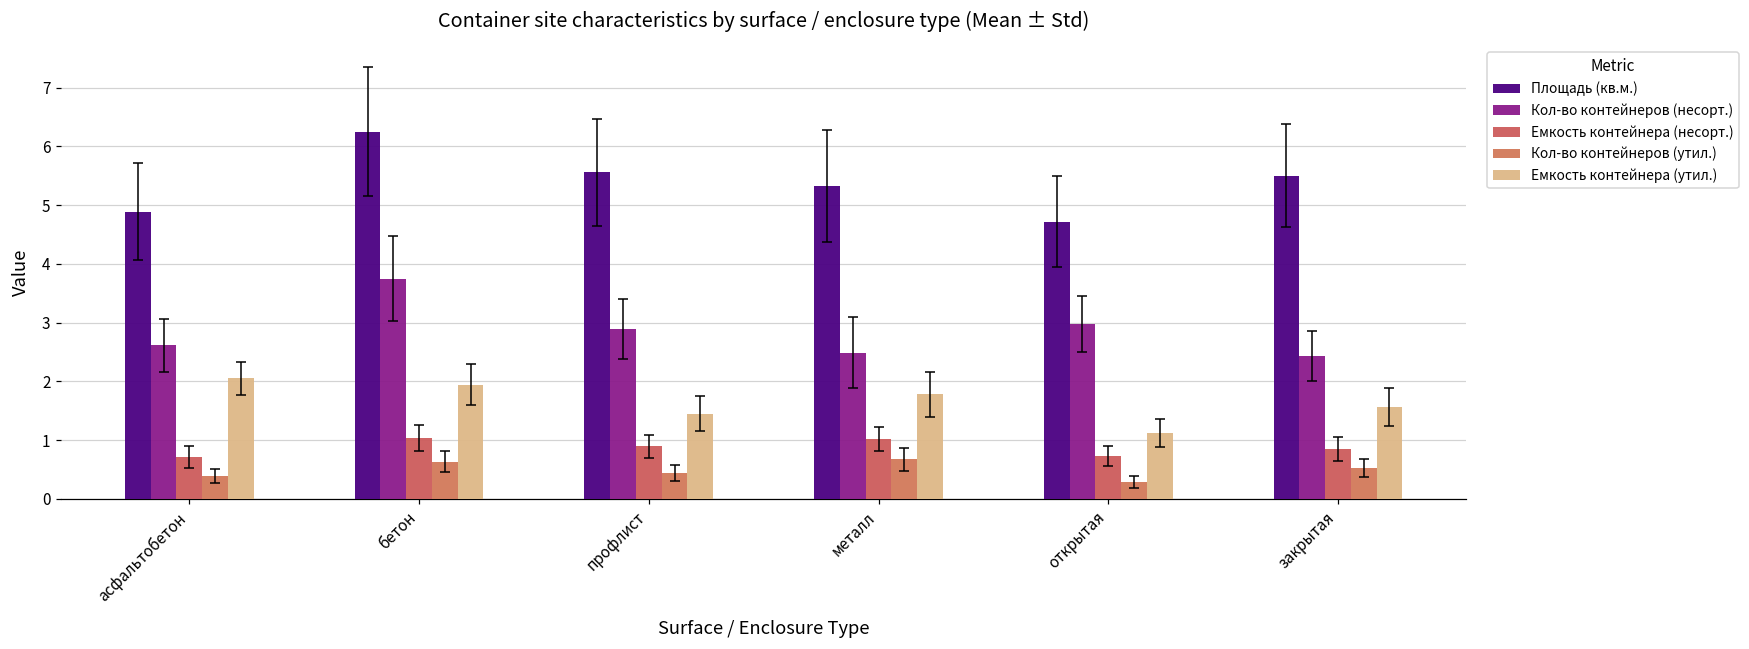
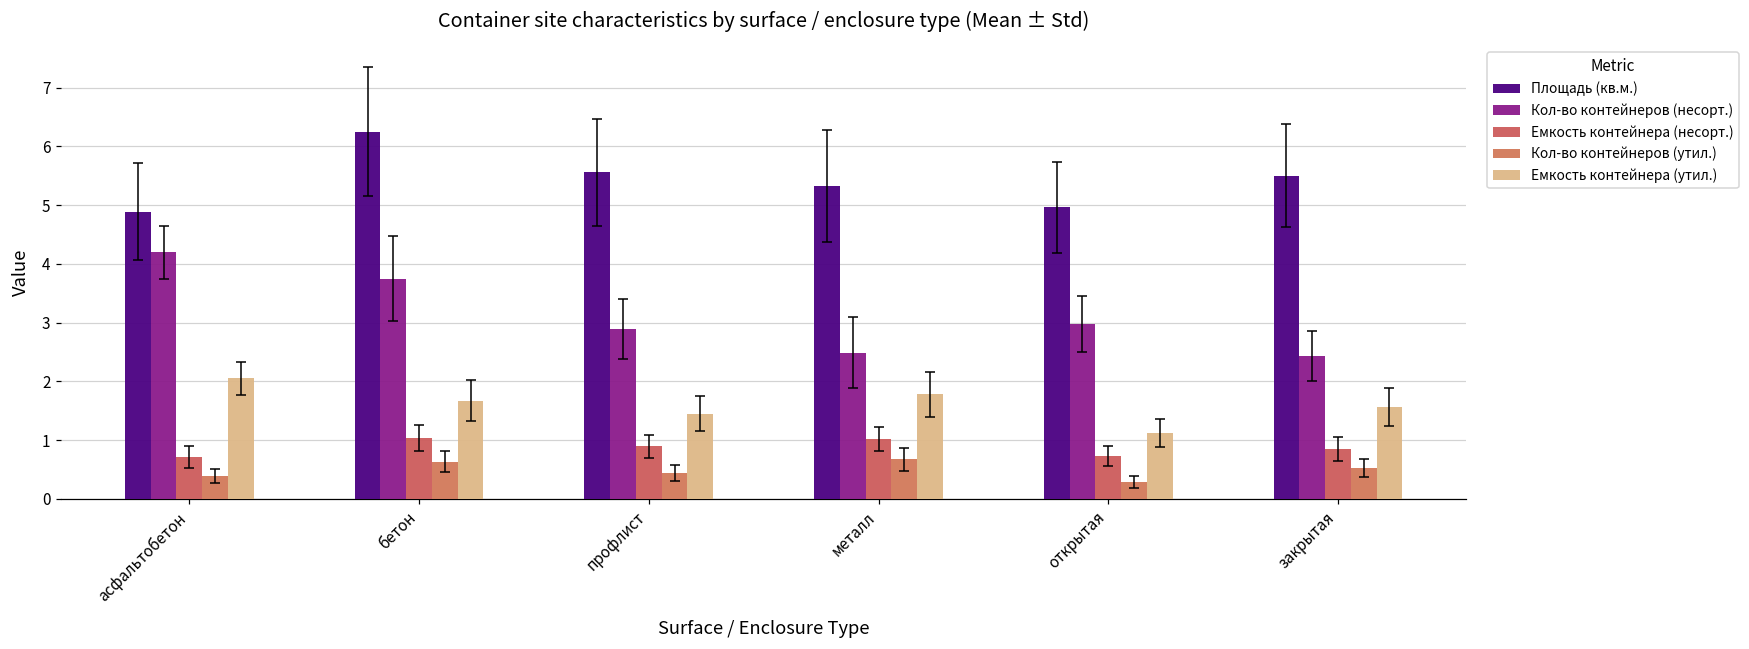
  {
    "Площадь (кв.м.)": {
      "асфальтобетон": 4.9,
      "бетон": 6.3,
      "профлист": 5.6,
      "металл": 5.3,
-     "открытая": 4.7,
+     "открытая": 5.0,
      "закрытая": 5.5
    },
    "Кол-во контейнеров (несорт.)": {
-     "асфальтобетон": 2.6,
+     "асфальтобетон": 4.2,
      "бетон": 3.8,
      "профлист": 2.9,
      "металл": 2.5,
      "открытая": 3.0,
      "закрытая": 2.4
    },
    "Емкость контейнера (утил.)": {
      "асфальтобетон": 2.1,
-     "бетон": 1.9,
+     "бетон": 1.7,
      "профлист": 1.5,
      "металл": 1.8,
      "открытая": 1.1,
      "закрытая": 1.6
    }
  }
